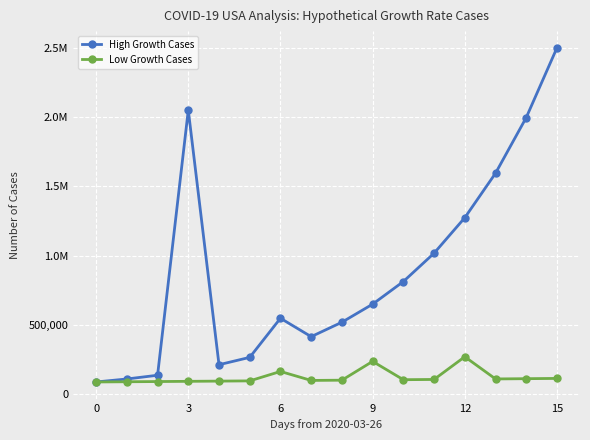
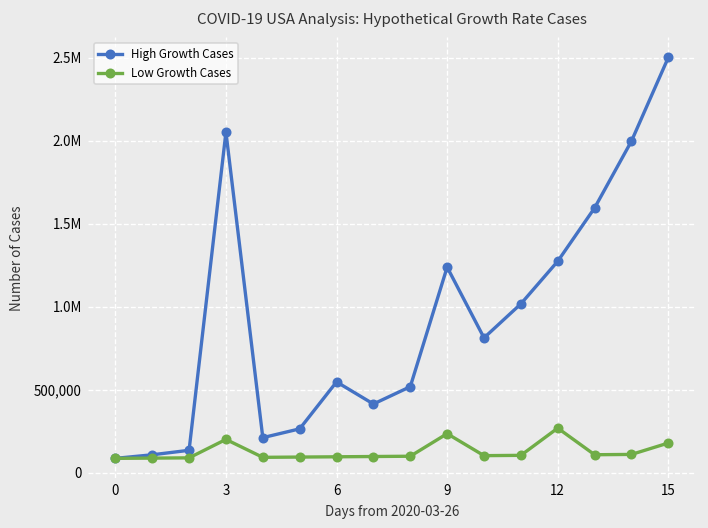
  {
    "High Growth Cases": {
      "3": "2,050,000",
      "6": "550,000",
-     "9": "650,000",
+     "9": "1,240,000",
      "12": "1,270,000",
      "15": "2,500,000"
    },
    "Low Growth Cases": {
-     "3": "90,000",
-     "6": "160,000",
+     "3": "200,000",
+     "6": "90,000",
      "9": "230,000",
      "12": "270,000",
-     "15": "110,000"
+     "15": "180,000"
    }
  }
